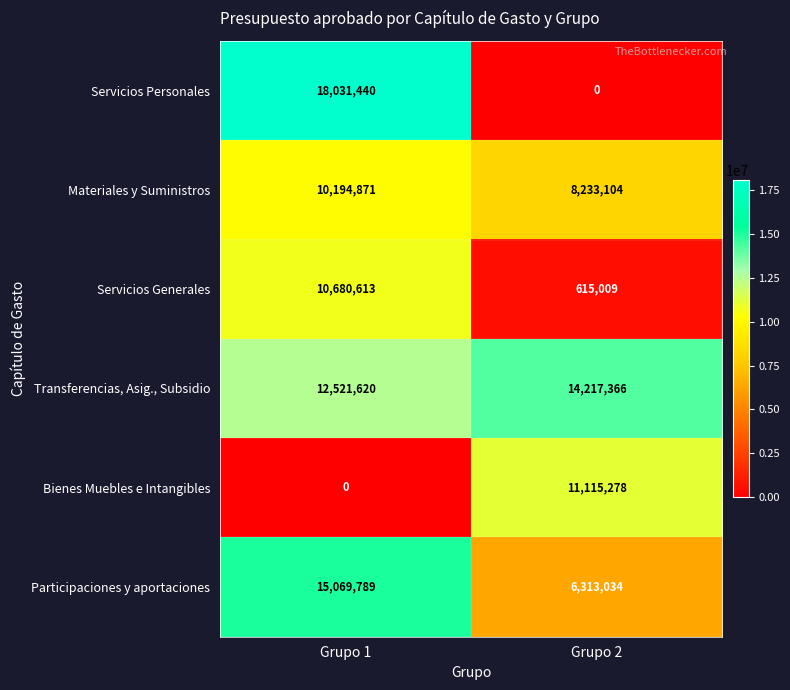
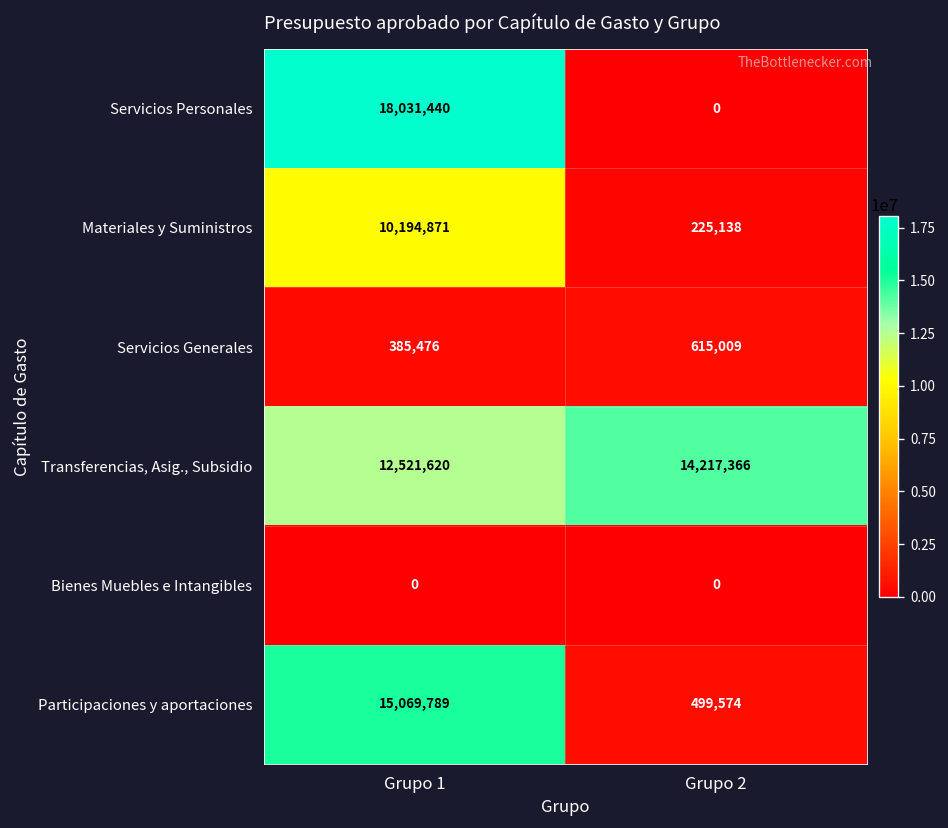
  {
    "Servicios Personales": {
      "Grupo 1": "18,031,440"
    },
    "Materiales y Suministros": {
      "Grupo 1": "10,194,871",
-     "Grupo 2": "8,233,104"
+     "Grupo 2": "225,138"
    },
    "Servicios Generales": {
-     "Grupo 1": "10,680,613",
+     "Grupo 1": "385,476",
      "Grupo 2": "615,009"
    },
    "Transferencias, Asig., Subsidio": {
      "Grupo 1": "12,521,620",
      "Grupo 2": "14,217,366"
    },
    "Bienes Muebles e Intangibles": {
      "Grupo 1": "0",
-     "Grupo 2": "11,115,278"
+     "Grupo 2": "0"
    },
    "Participaciones y aportaciones": {
      "Grupo 1": "15,069,789",
-     "Grupo 2": "6,313,034"
+     "Grupo 2": "499,574"
    }
  }
